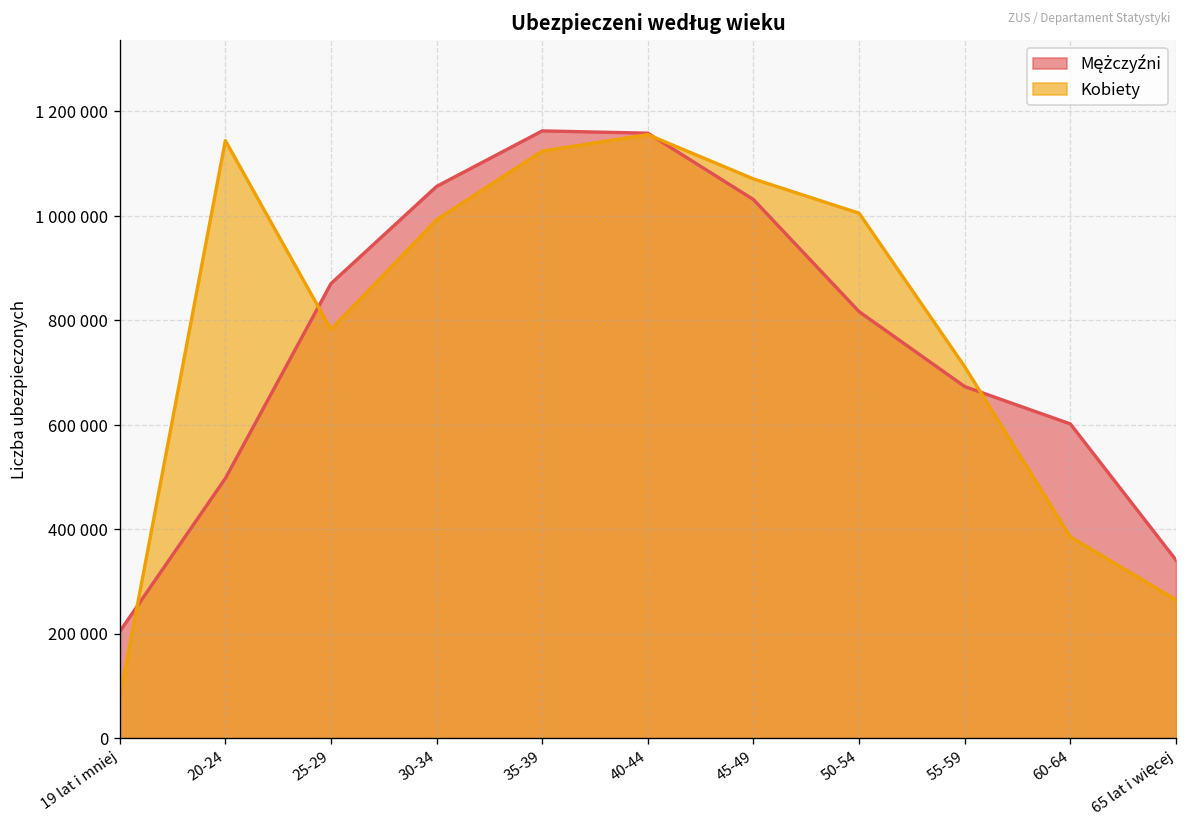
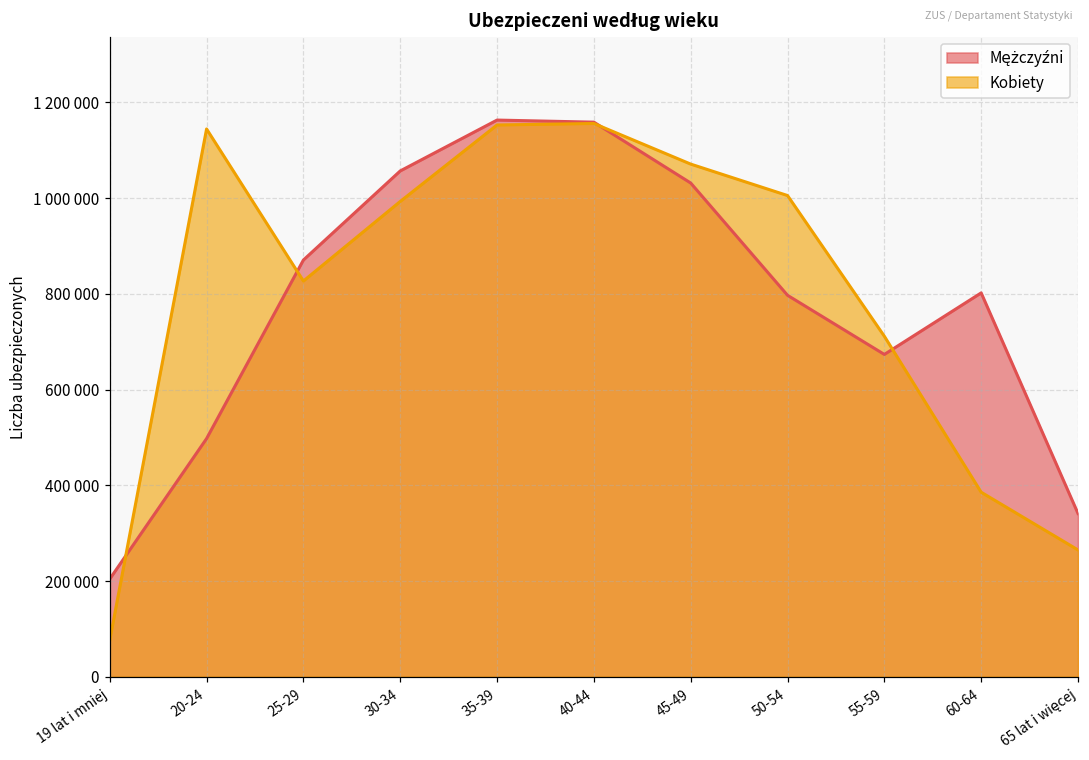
  {
    "Mężczyźni": {
      "19 lat i mniej": 200000,
      "20-24": 500000,
      "25-29": 870000,
      "30-34": 1060000,
      "35-39": 1160000,
      "45-49": 1030000,
-     "50-54": 820000,
+     "50-54": 800000,
      "55-59": 670000,
-     "60-64": 600000,
+     "60-64": 800000,
      "65 lat i więcej": 340000
    },
    "Kobiety": {
      "19 lat i mniej": 80000,
      "20-24": 1140000,
-     "25-29": 780000,
+     "25-29": 830000,
      "30-34": 990000,
-     "35-39": 1120000,
+     "35-39": 1150000,
      "45-49": 1070000,
      "50-54": 1010000,
      "55-59": 710000,
      "60-64": 390000,
      "65 lat i więcej": 260000
    }
  }
